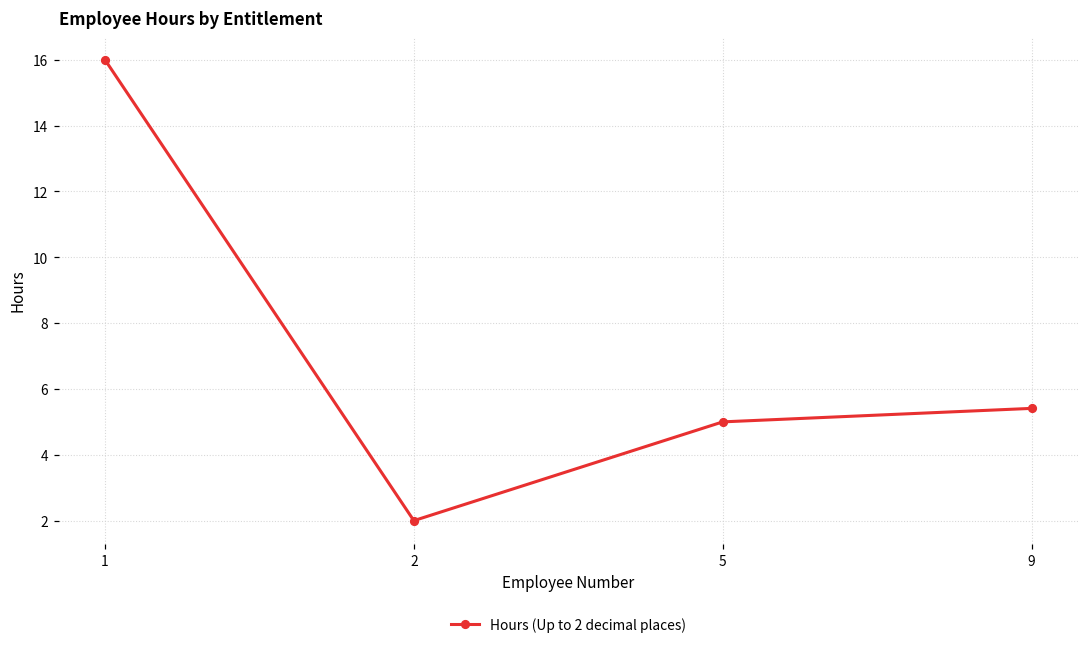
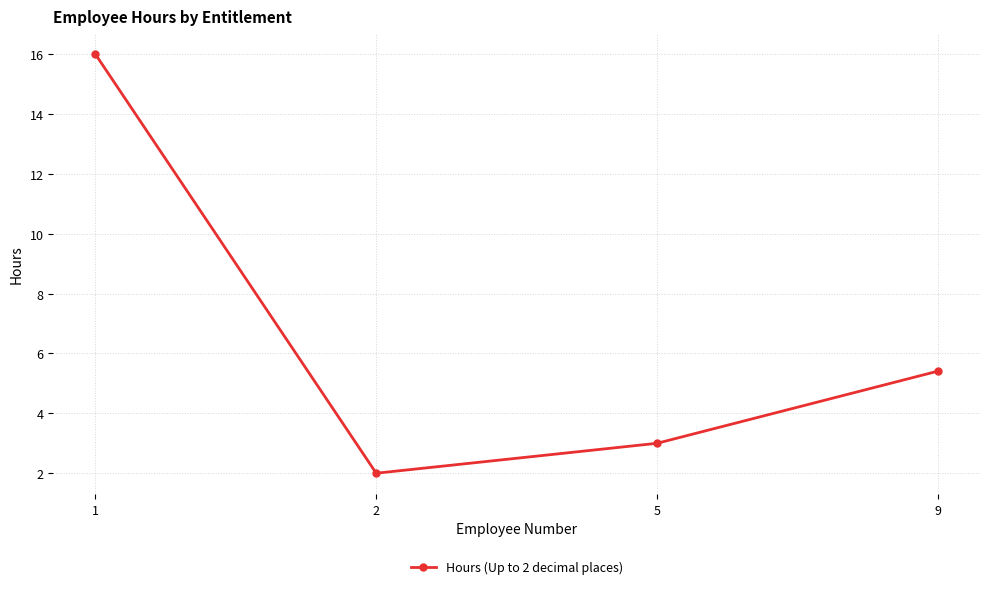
  {
    "1": 16,
    "2": 2,
-   "5": 5,
+   "5": 3,
    "9": 5.4
  }
